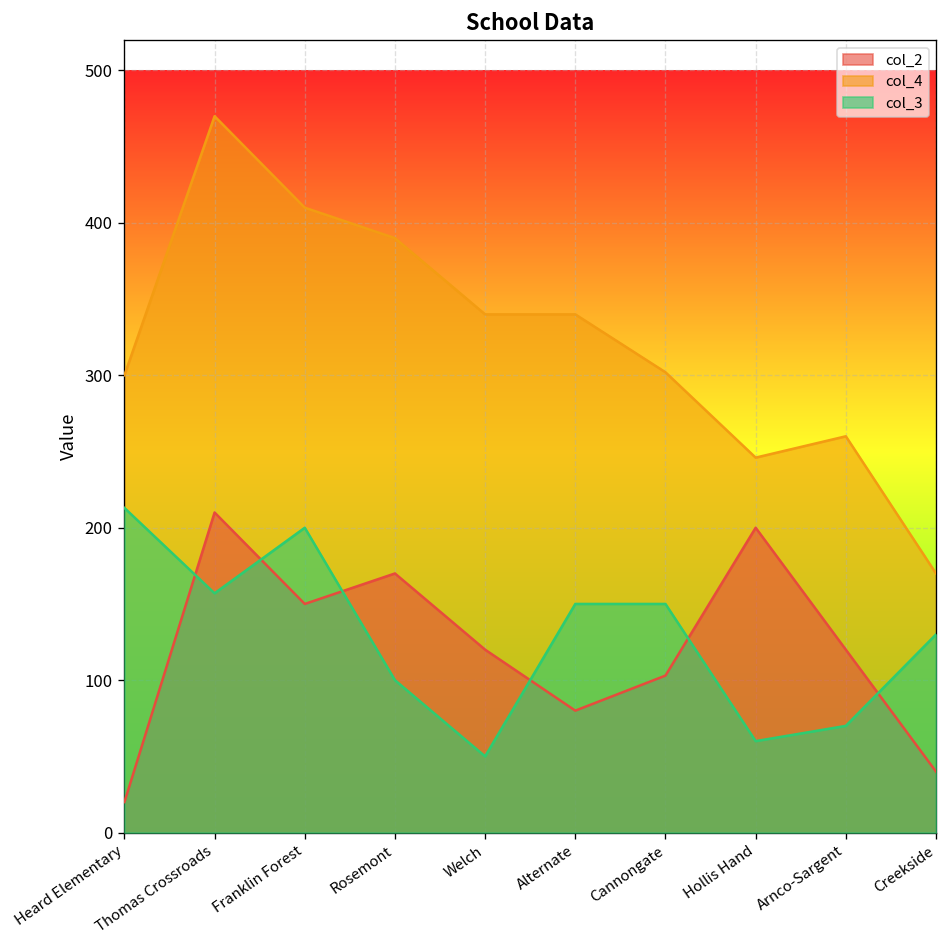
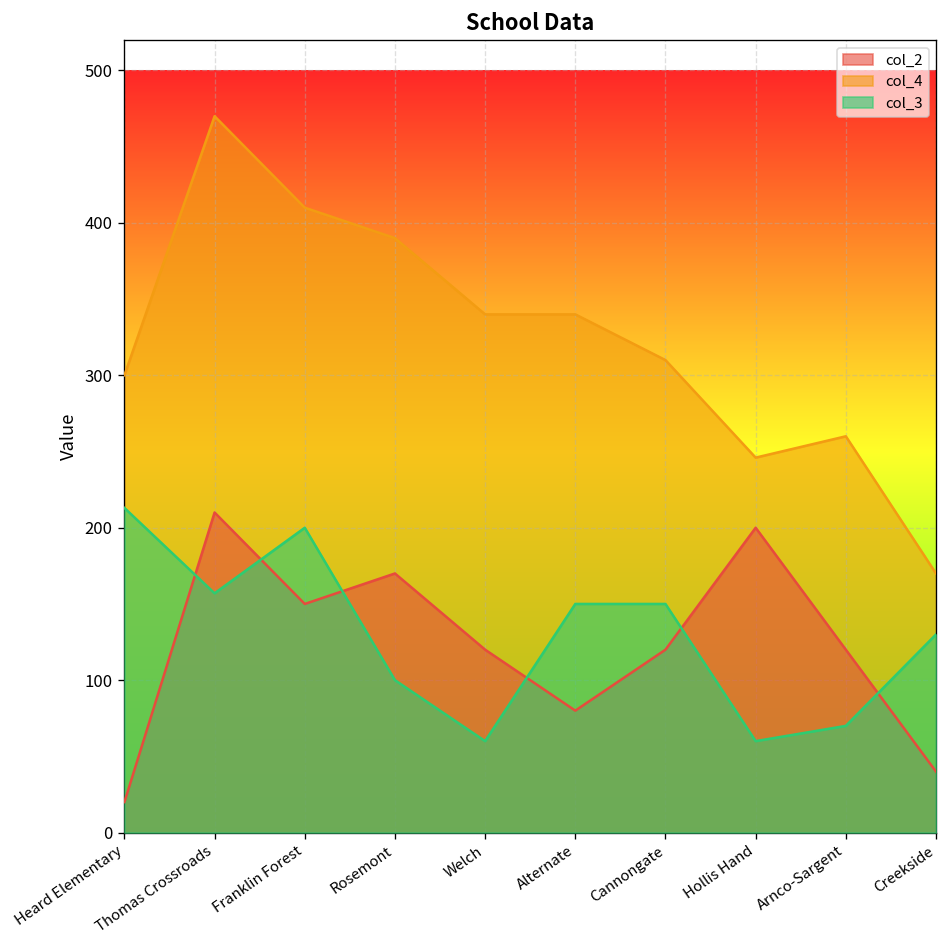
  {
    "col_2": {
      "Heard Elementary": 20,
      "Thomas Crossroads": 210,
      "Franklin Forest": 150,
      "Rosemont": 170,
      "Welch": 120,
      "Alternate": 80,
-     "Cannongate": 103,
+     "Cannongate": 120,
      "Hollis Hand": 200,
      "Arnco-Sargent": 120,
      "Creekside": 40
    },
    "col_4": {
      "Heard Elementary": 300,
      "Thomas Crossroads": 470,
      "Franklin Forest": 410,
      "Rosemont": 390,
      "Welch": 340,
      "Alternate": 340,
-     "Cannongate": 302,
+     "Cannongate": 310,
      "Hollis Hand": 246,
      "Arnco-Sargent": 260,
      "Creekside": 170
    },
    "col_3": {
      "Heard Elementary": 213,
      "Thomas Crossroads": 157,
      "Franklin Forest": 200,
      "Rosemont": 100,
-     "Welch": 50,
+     "Welch": 60,
      "Alternate": 150,
      "Cannongate": 150,
      "Hollis Hand": 60,
      "Arnco-Sargent": 70,
      "Creekside": 130
    }
  }
